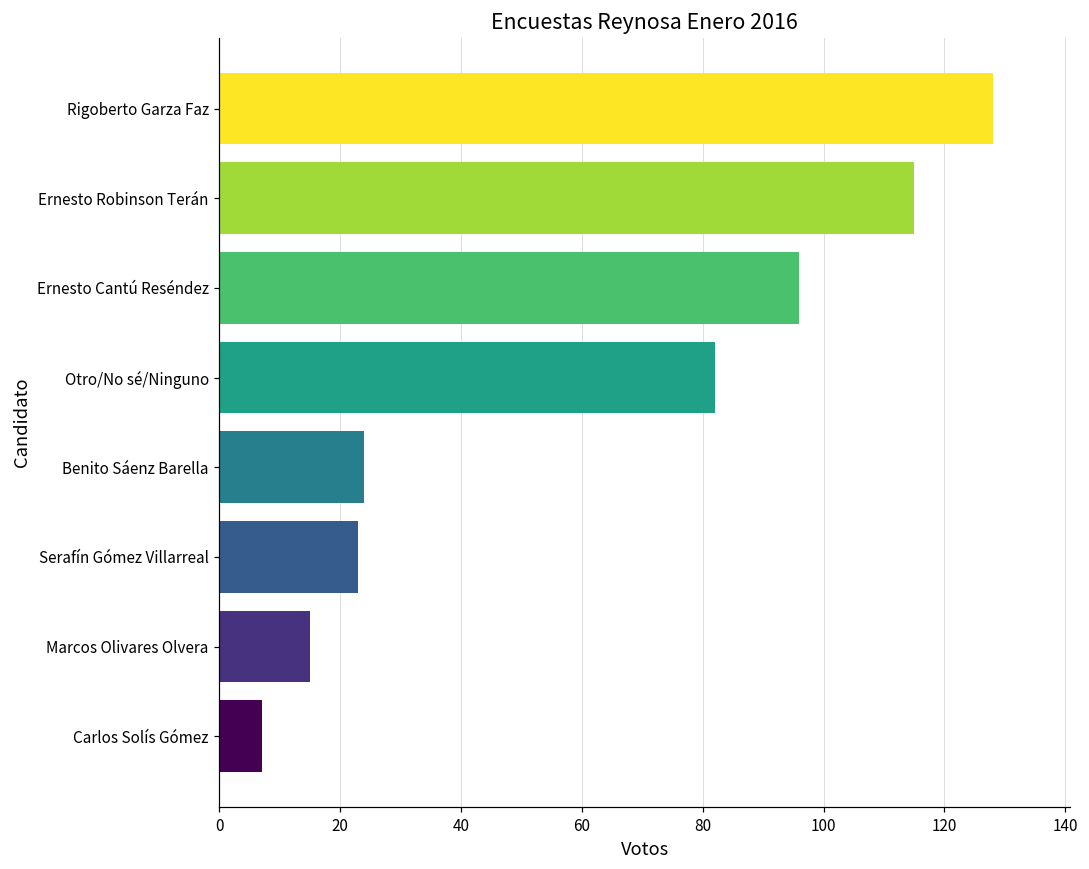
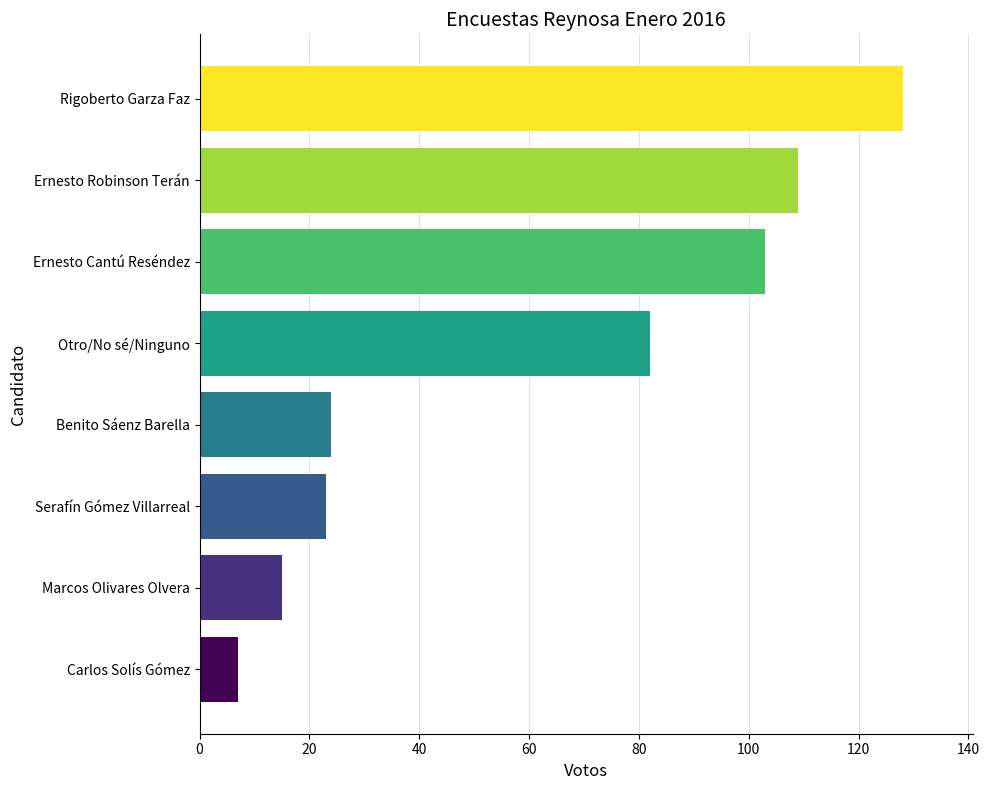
  {
    "Rigoberto Garza Faz": 128,
-   "Ernesto Robinson Terán": 115,
-   "Ernesto Cantú Reséndez": 96,
+   "Ernesto Robinson Terán": 109,
+   "Ernesto Cantú Reséndez": 103,
    "Otro/No sé/Ninguno": 82,
    "Benito Sáenz Barella": 24,
    "Serafín Gómez Villarreal": 23,
    "Marcos Olivares Olvera": 15,
    "Carlos Solís Gómez": 7
  }
